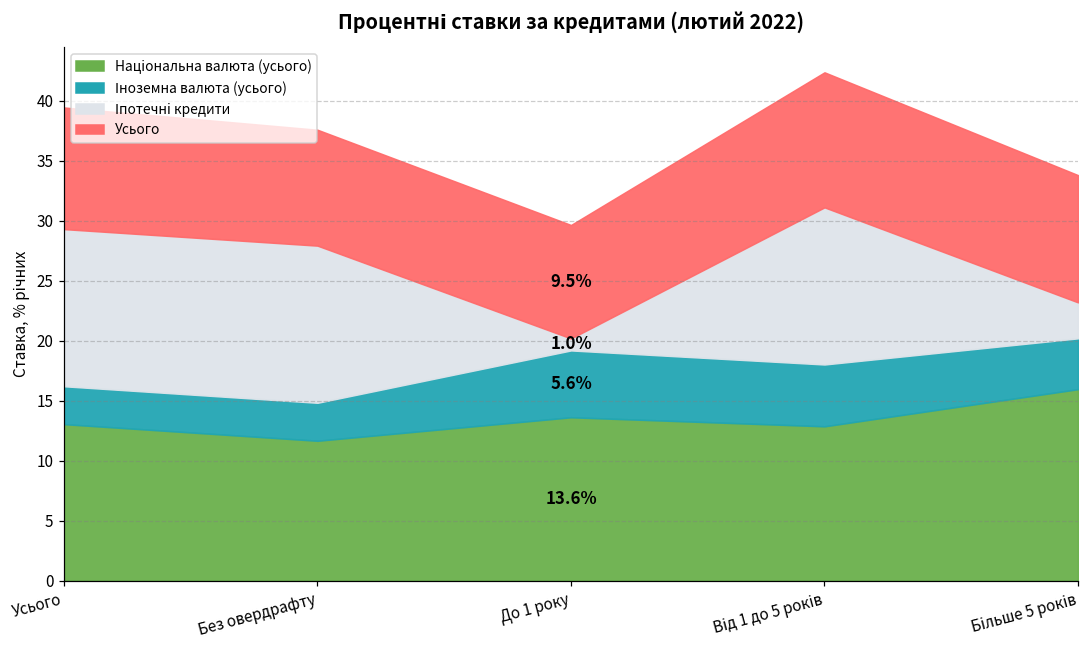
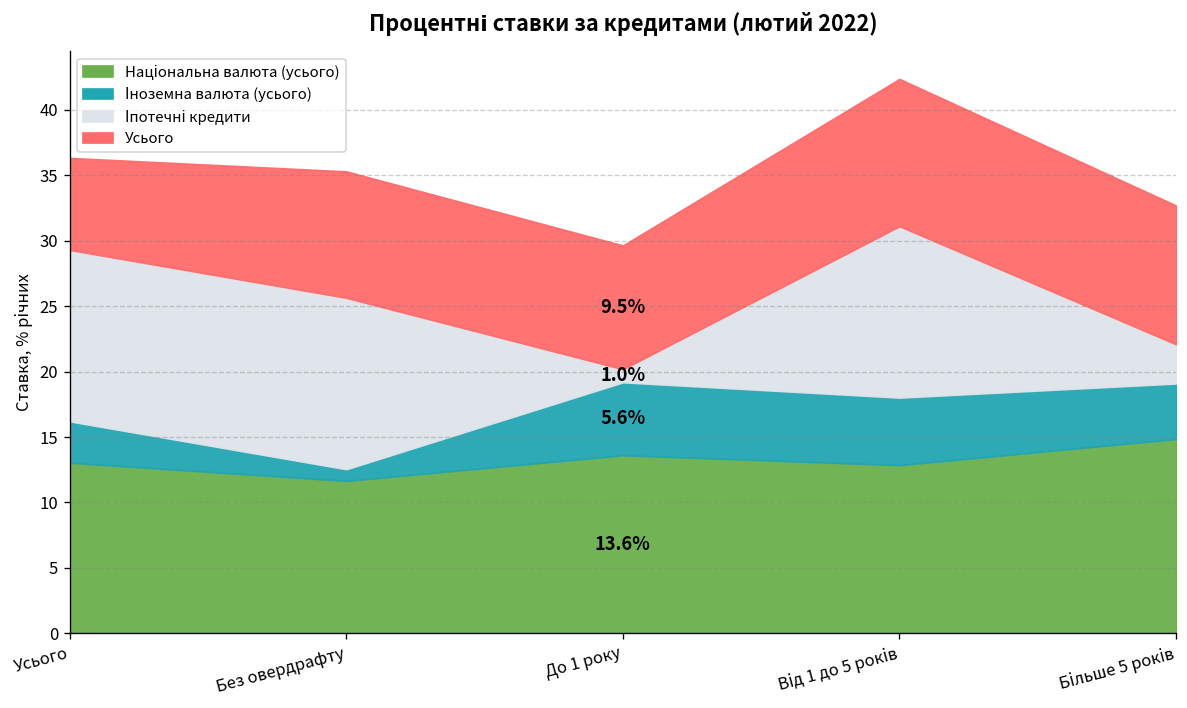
  {
    "Національна валюта (усього)": {
      "Усього": "13.0",
      "Без овердрафту": "11.7",
      "Від 1 до 5 років": "12.9",
-     "Більше 5 років": "16.0"
+     "Більше 5 років": "14.9"
    },
    "Іноземна валюта (усього)": {
      "Усього": "3.2",
-     "Без овердрафту": "3.2",
+     "Без овердрафту": "0.9",
      "Від 1 до 5 років": "5.2",
      "Більше 5 років": "4.2"
    },
    "Іпотечні кредити": {
      "До 1 року": "1.0%"
    },
    "Усього": {
-     "Усього": "10.1",
+     "Усього": "7.0",
      "Без овердрафту": "9.7",
      "До 1 року": "9.5",
      "Від 1 до 5 років": "11.3",
      "Більше 5 років": "10.6"
    }
  }
